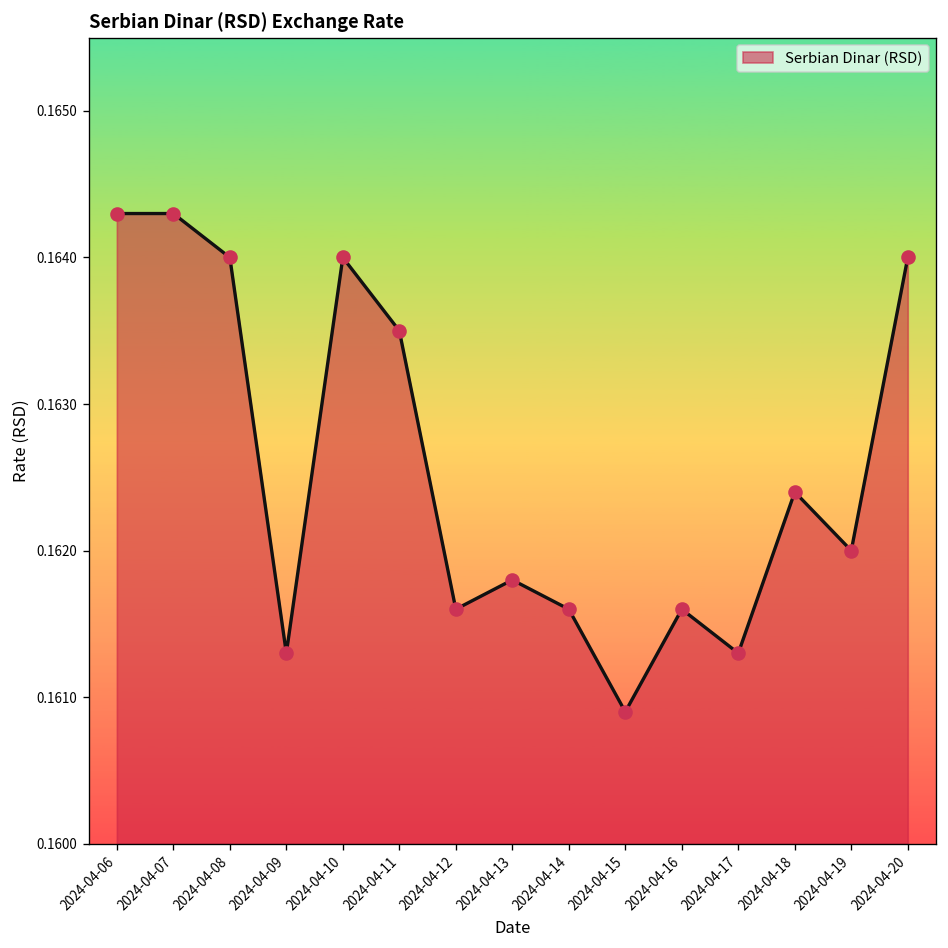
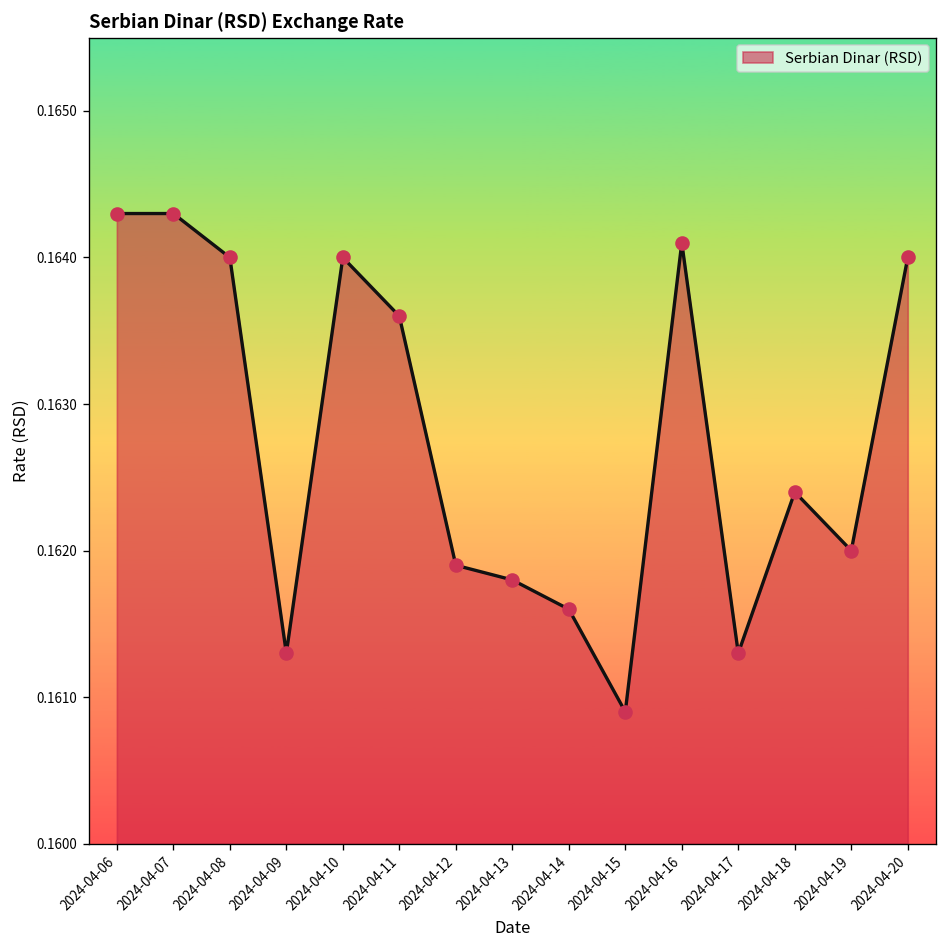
  {
    "2024-04-06": 0.1643,
    "2024-04-07": 0.1643,
    "2024-04-08": 0.1640,
    "2024-04-09": 0.1613,
    "2024-04-10": 0.1640,
-   "2024-04-11": 0.1635,
-   "2024-04-12": 0.1616,
+   "2024-04-11": 0.1636,
+   "2024-04-12": 0.1619,
    "2024-04-13": 0.1618,
    "2024-04-14": 0.1616,
    "2024-04-15": 0.1609,
-   "2024-04-16": 0.1616,
+   "2024-04-16": 0.1641,
    "2024-04-17": 0.1613,
    "2024-04-18": 0.1624,
    "2024-04-19": 0.1620,
    "2024-04-20": 0.1640
  }
